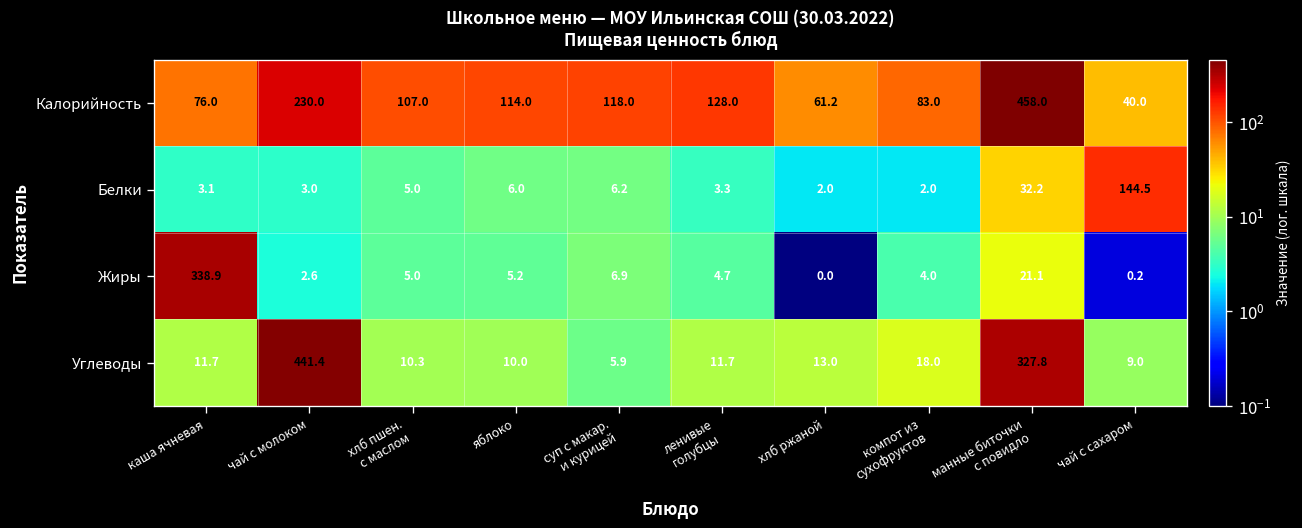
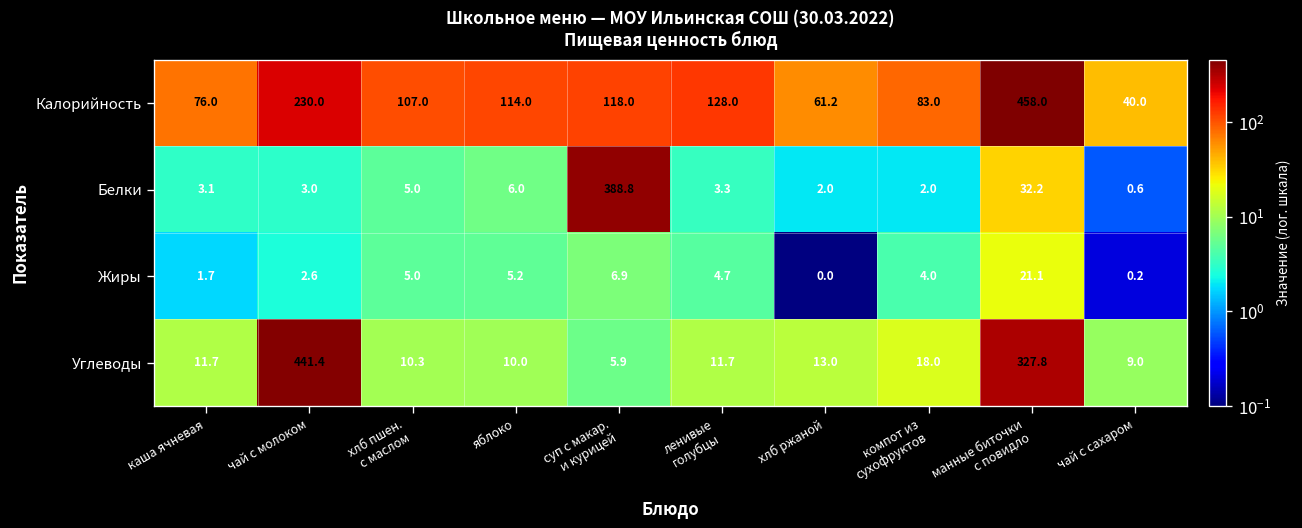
  {
    "Калорийность": {
      "каша ячневая": 76.0,
      "чай с молоком": 230.0,
      "хлб пшен. с маслом": 107.0,
      "яблоко": 114.0,
      "суп с макар. и курицей": 118.0,
      "ленивые голубцы": 128.0,
      "хлб ржаной": 61.2,
      "компот из сухофруктов": 83.0,
      "манные биточки с повидло": 458.0,
      "чай с сахаром": 40.0
    },
    "Белки": {
      "каша ячневая": 3.1,
      "чай с молоком": 3.0,
      "хлб пшен. с маслом": 5.0,
      "яблоко": 6.0,
-     "суп с макар. и курицей": 6.2,
+     "суп с макар. и курицей": 388.8,
      "ленивые голубцы": 3.3,
      "хлб ржаной": 2.0,
      "компот из сухофруктов": 2.0,
      "манные биточки с повидло": 32.2,
-     "чай с сахаром": 144.5
+     "чай с сахаром": 0.6
    },
    "Жиры": {
-     "каша ячневая": 338.9,
+     "каша ячневая": 1.7,
      "чай с молоком": 2.6,
      "хлб пшен. с маслом": 5.0,
      "яблоко": 5.2,
      "суп с макар. и курицей": 6.9,
      "ленивые голубцы": 4.7,
      "хлб ржаной": 0.0,
      "компот из сухофруктов": 4.0,
      "манные биточки с повидло": 21.1,
      "чай с сахаром": 0.2
    },
    "Углеводы": {
      "каша ячневая": 11.7,
      "чай с молоком": 441.4,
      "хлб пшен. с маслом": 10.3,
      "яблоко": 10.0,
      "суп с макар. и курицей": 5.9,
      "ленивые голубцы": 11.7,
      "хлб ржаной": 13.0,
      "компот из сухофруктов": 18.0,
      "манные биточки с повидло": 327.8,
      "чай с сахаром": 9.0
    }
  }
